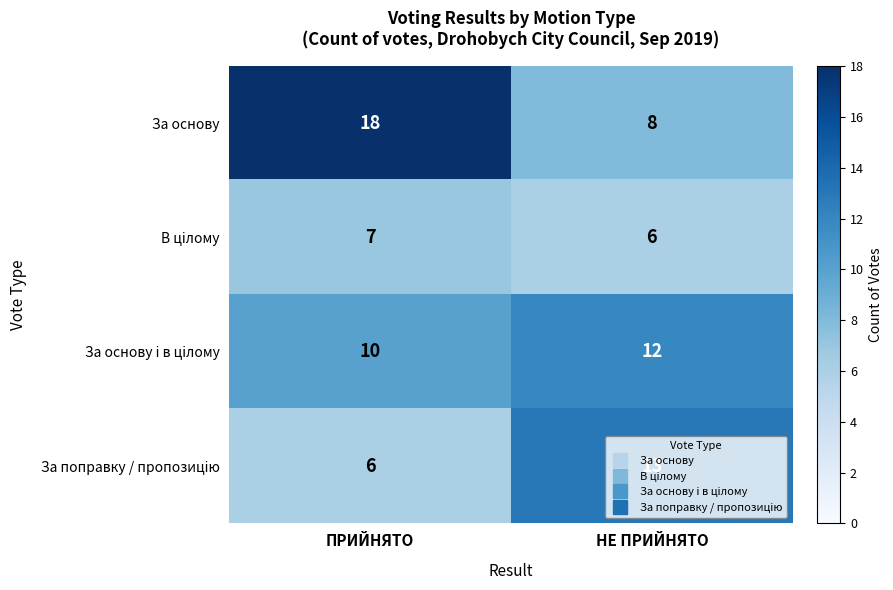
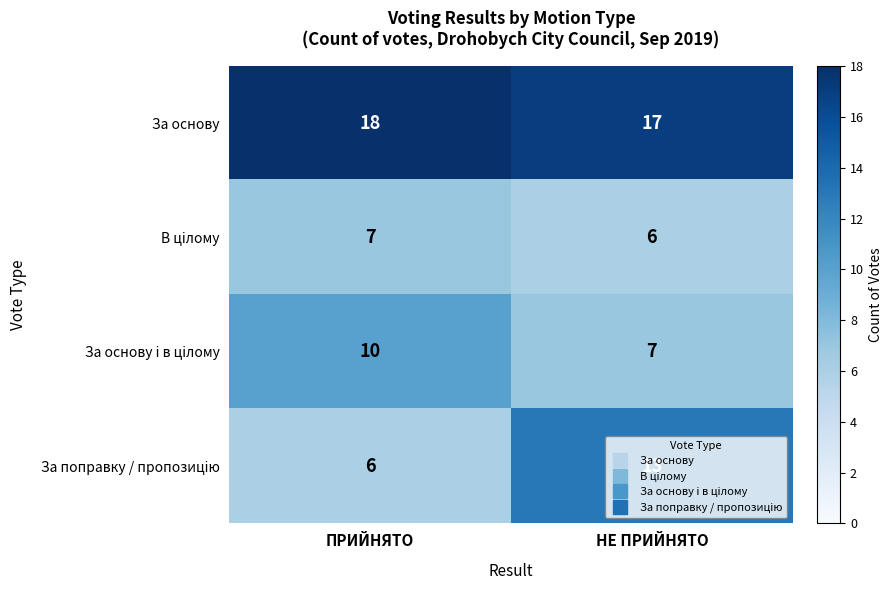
  {
    "За основу": {
      "ПРИЙНЯТО": 18,
-     "НЕ ПРИЙНЯТО": 8
+     "НЕ ПРИЙНЯТО": 17
    },
    "В цілому": {
      "ПРИЙНЯТО": 7,
      "НЕ ПРИЙНЯТО": 6
    },
    "За основу і в цілому": {
      "ПРИЙНЯТО": 10,
-     "НЕ ПРИЙНЯТО": 12
+     "НЕ ПРИЙНЯТО": 7
    },
    "За поправку / пропозицію": {
      "ПРИЙНЯТО": 6
    }
  }
